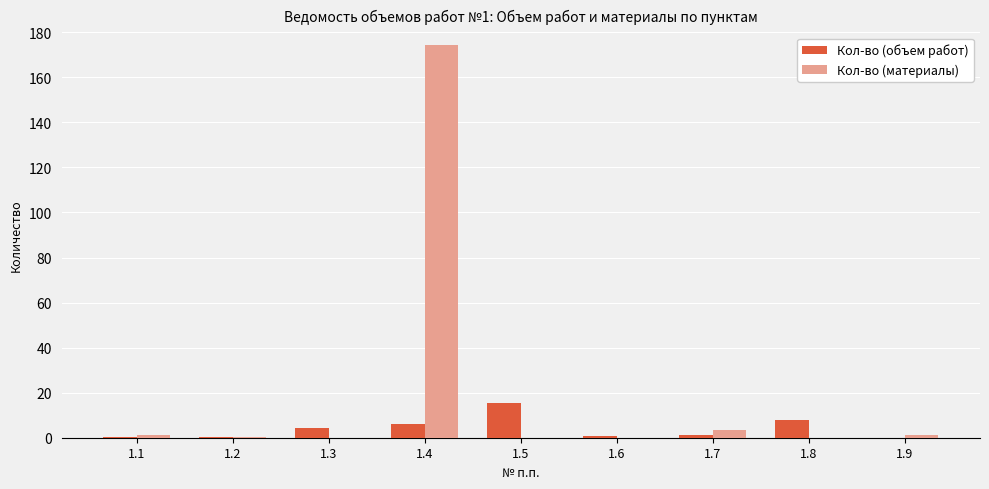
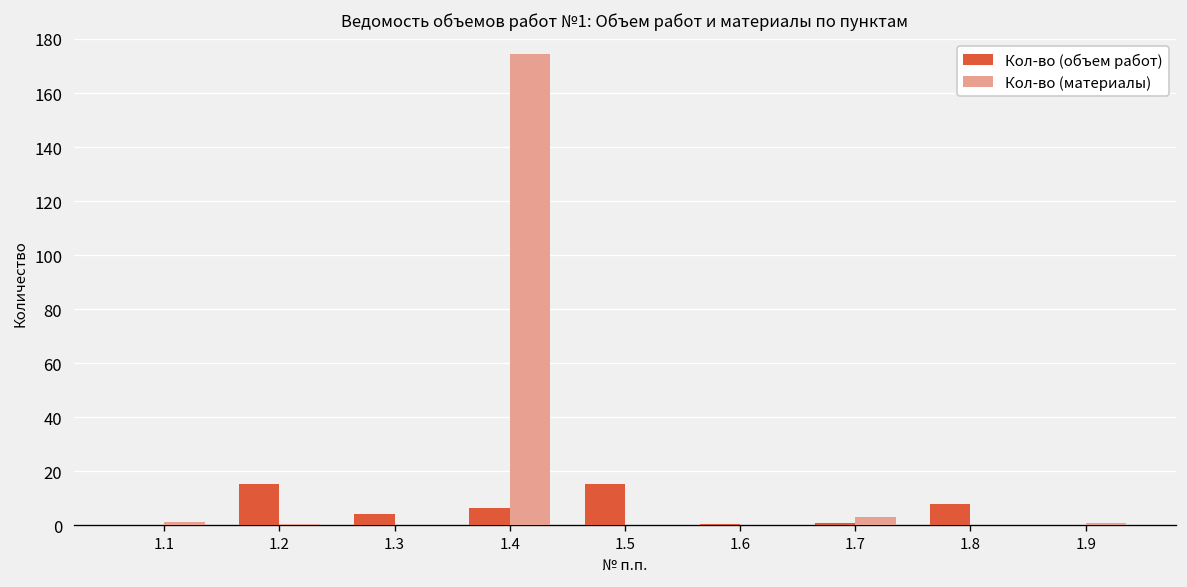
  {
    "Кол-во (объем работ)": {
-     "1.2": 0,
+     "1.2": 15,
      "1.3": 4,
      "1.4": 6,
      "1.5": 15,
      "1.8": 8
    },
    "Кол-во (материалы)": {
      "1.1": 1,
      "1.3": 0,
      "1.4": 174,
      "1.7": 3,
      "1.8": 0
    }
  }
